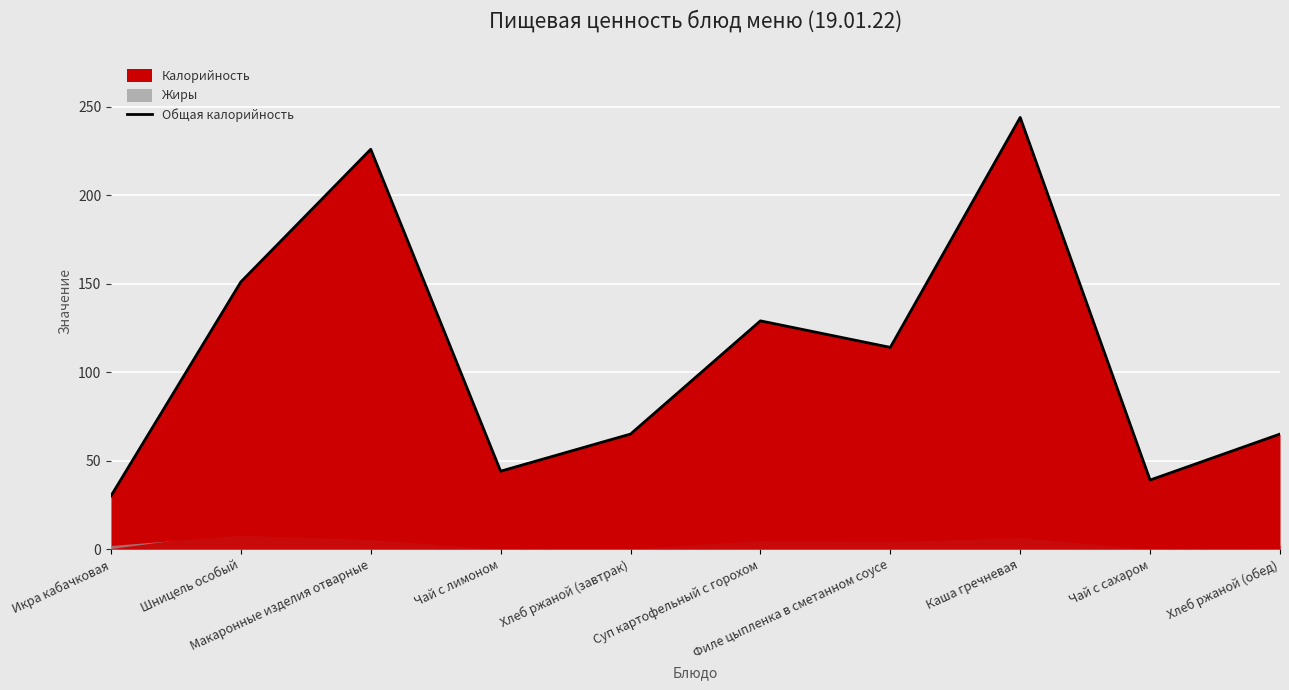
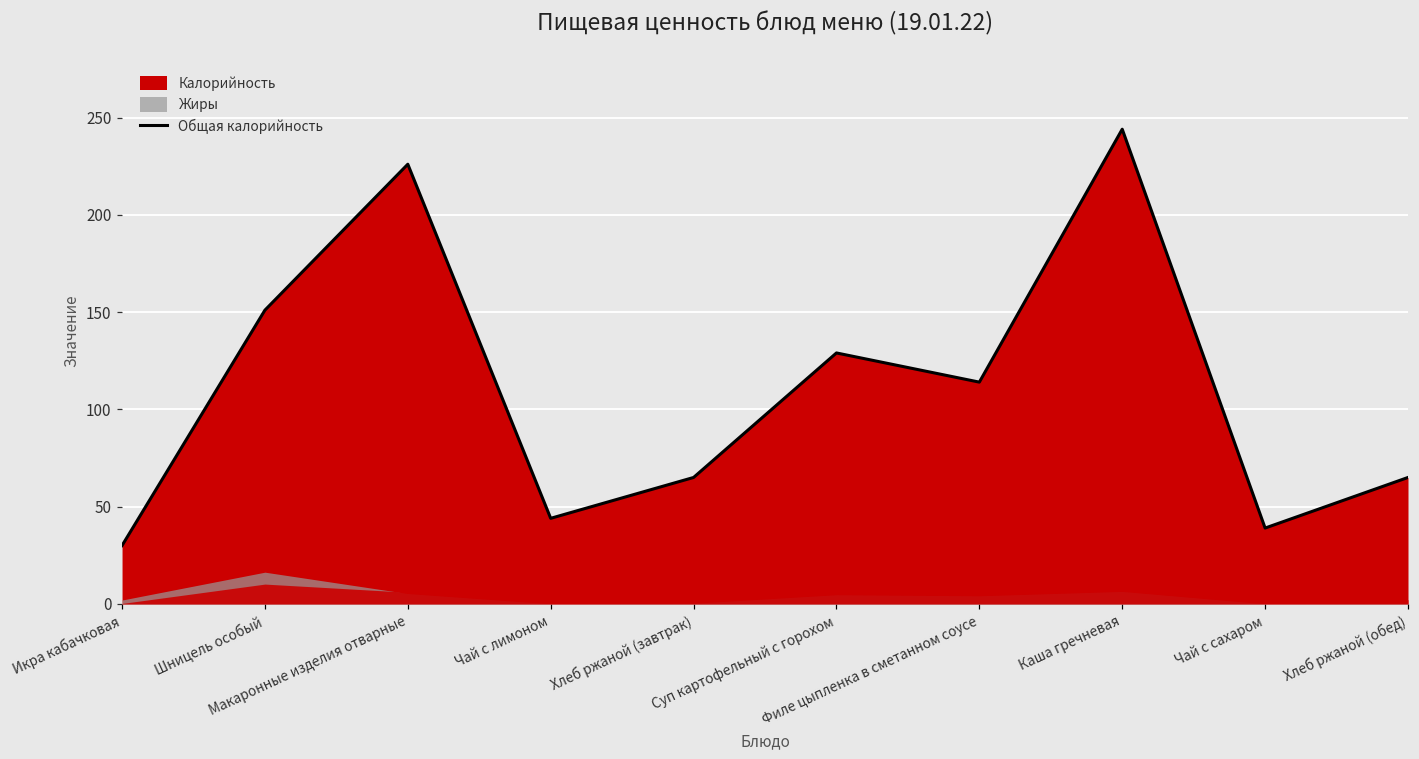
  {
    "Жиры": {
      "Икра кабачковая": 2,
-     "Шницель особый": 8,
+     "Шницель особый": 16,
      "Филе цыпленка в сметанном соусе": 4,
      "Каша гречневая": 6
    }
  }
